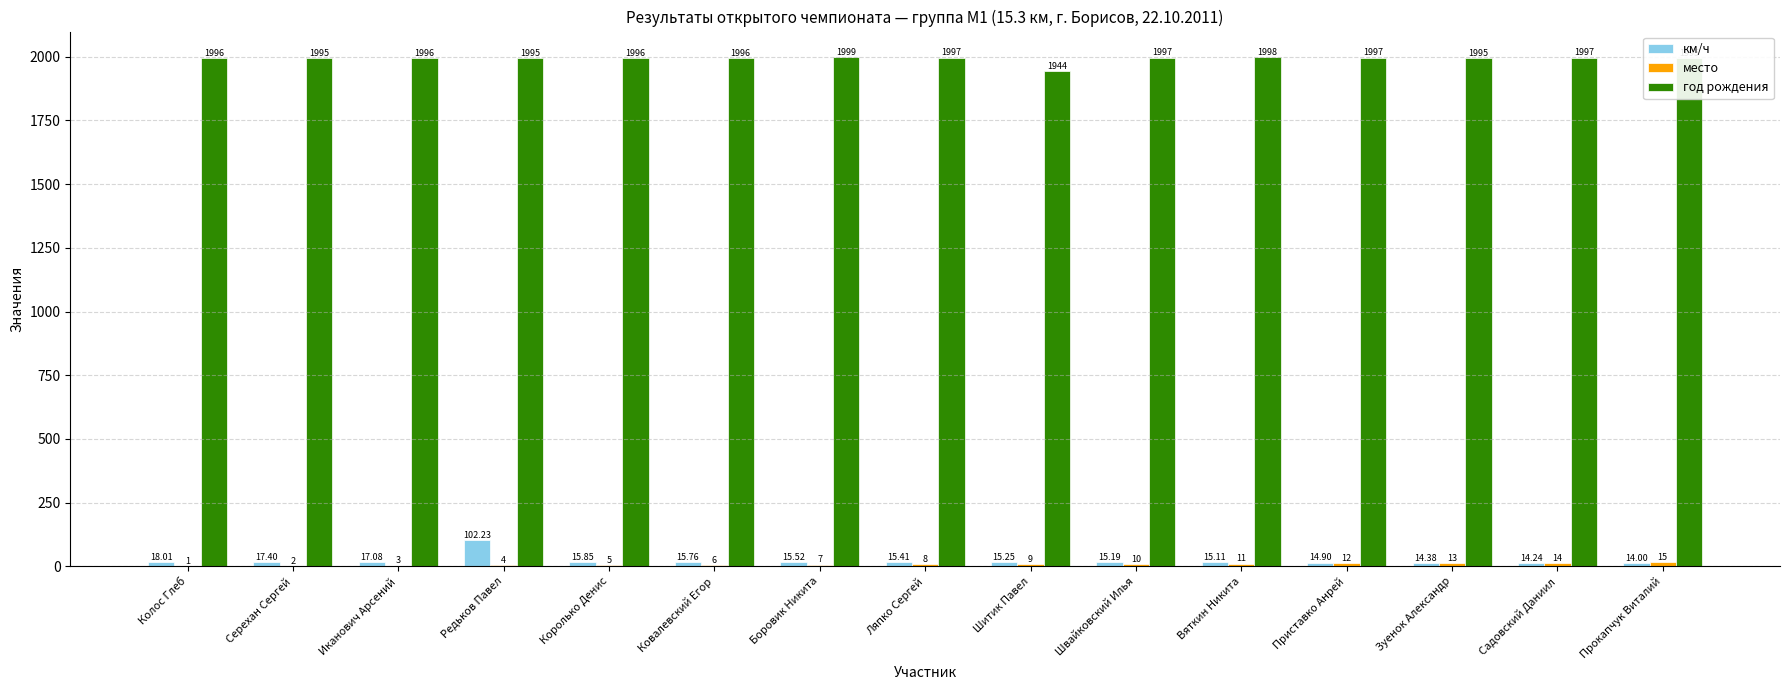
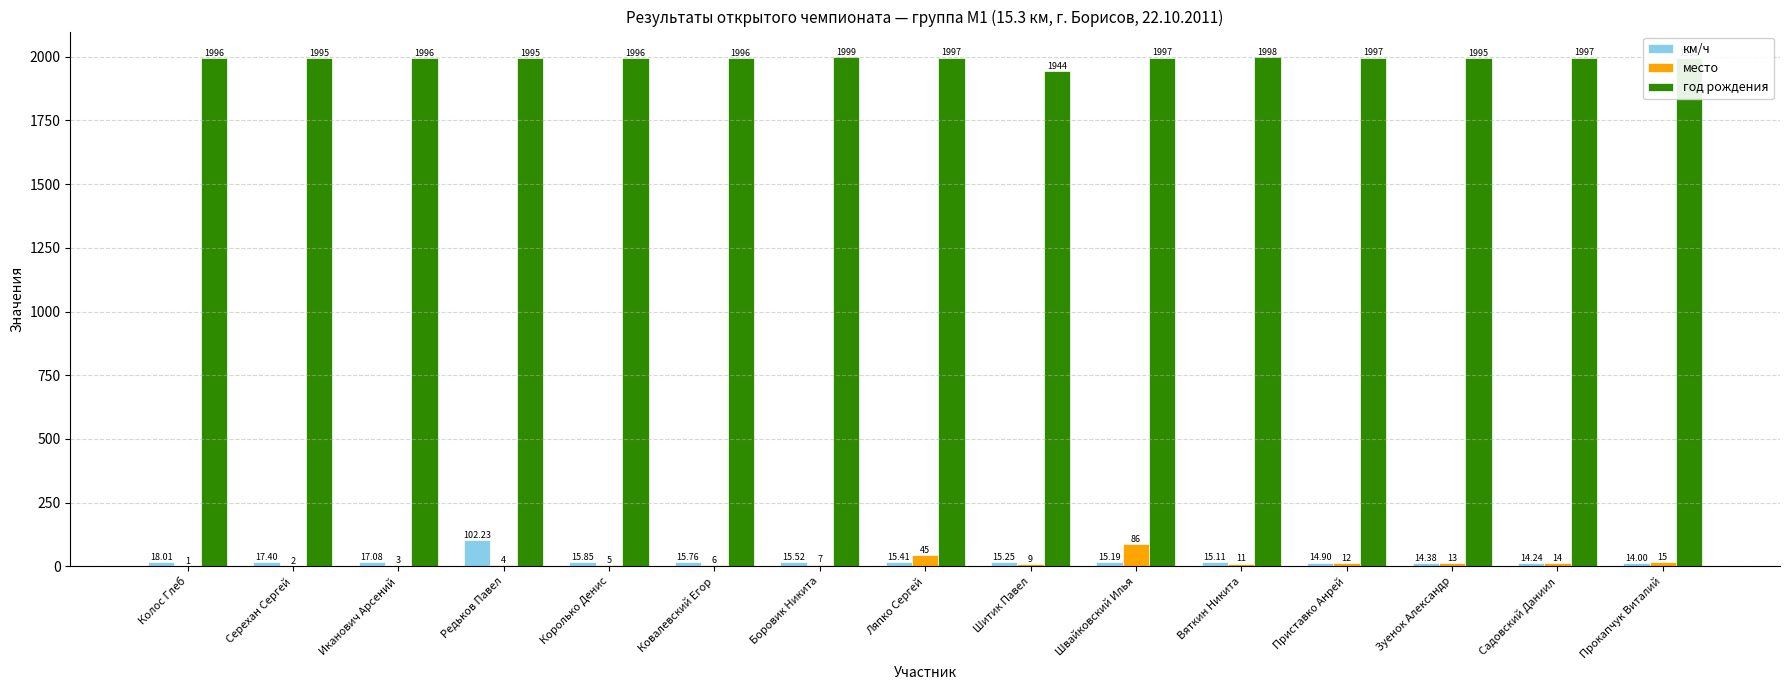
  {
    "км/ч": {
      "Колос Глеб": 18.01,
      "Серехан Сергей": 17.40,
      "Иканович Арсений": 17.08,
      "Редьков Павел": 102.23,
      "Королько Денис": 15.85,
      "Ковалевский Егор": 15.76,
      "Боровик Никита": 15.52,
      "Ляпко Сергей": 15.41,
      "Шитик Павел": 15.25,
      "Швайковский Илья": 15.19,
      "Вяткин Никита": 15.11,
      "Приставко Анрей": 14.90,
      "Зуенок Александр": 14.38,
      "Садовский Даниил": 14.24,
      "Прокапчук Виталий": 14.00
    },
    "место": {
      "Колос Глеб": 1,
      "Серехан Сергей": 2,
      "Иканович Арсений": 3,
      "Редьков Павел": 4,
      "Королько Денис": 5,
      "Ковалевский Егор": 6,
      "Боровик Никита": 7,
-     "Ляпко Сергей": 8,
+     "Ляпко Сергей": 45,
      "Шитик Павел": 9,
-     "Швайковский Илья": 10,
+     "Швайковский Илья": 86,
      "Вяткин Никита": 11,
      "Приставко Анрей": 12,
      "Зуенок Александр": 13,
      "Садовский Даниил": 14,
      "Прокапчук Виталий": 15
    },
    "год рождения": {
      "Колос Глеб": 1996,
      "Серехан Сергей": 1995,
      "Иканович Арсений": 1996,
      "Редьков Павел": 1995,
      "Королько Денис": 1996,
      "Ковалевский Егор": 1996,
      "Боровик Никита": 1999,
      "Ляпко Сергей": 1997,
      "Шитик Павел": 1944,
      "Швайковский Илья": 1997,
      "Вяткин Никита": 1998,
      "Приставко Анрей": 1997,
      "Зуенок Александр": 1995,
      "Садовский Даниил": 1997
    }
  }
